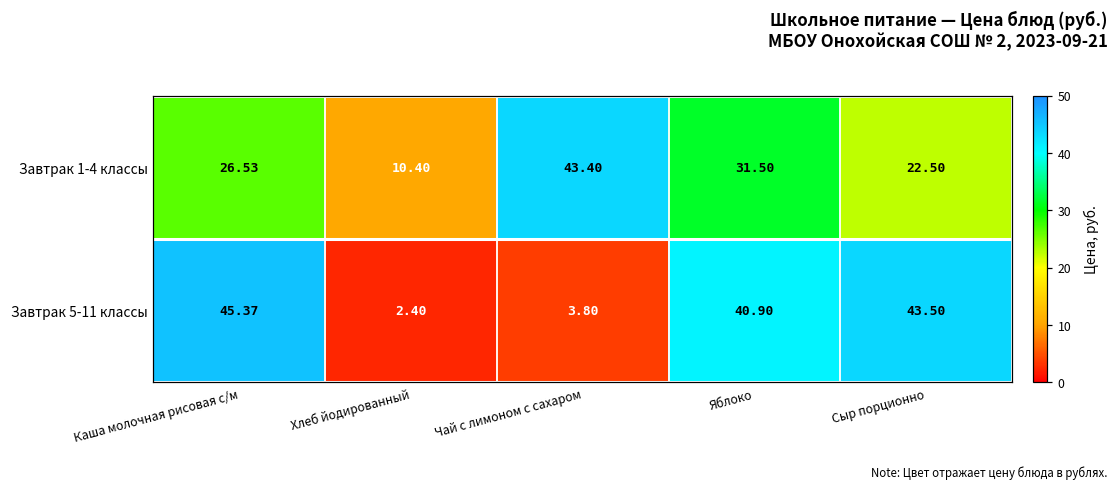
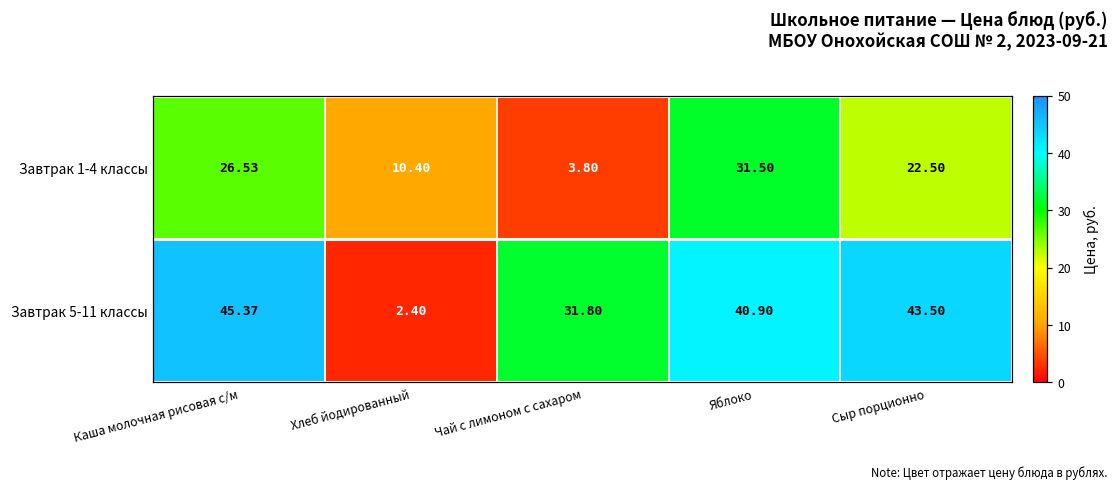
  {
    "Завтрак 1-4 классы": {
      "Каша молочная рисовая с/м": 26.53,
      "Хлеб йодированный": 10.40,
-     "Чай с лимоном с сахаром": 43.40,
+     "Чай с лимоном с сахаром": 3.80,
      "Яблоко": 31.50,
      "Сыр порционно": 22.50
    },
    "Завтрак 5-11 классы": {
      "Каша молочная рисовая с/м": 45.37,
      "Хлеб йодированный": 2.40,
-     "Чай с лимоном с сахаром": 3.80,
+     "Чай с лимоном с сахаром": 31.80,
      "Яблоко": 40.90,
      "Сыр порционно": 43.50
    }
  }
